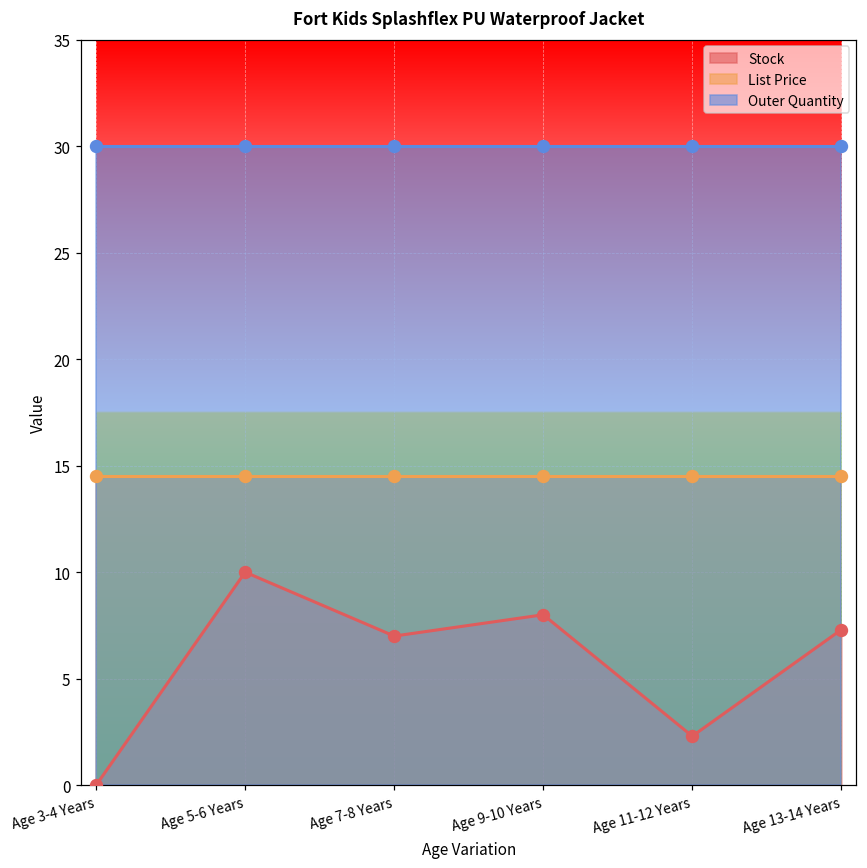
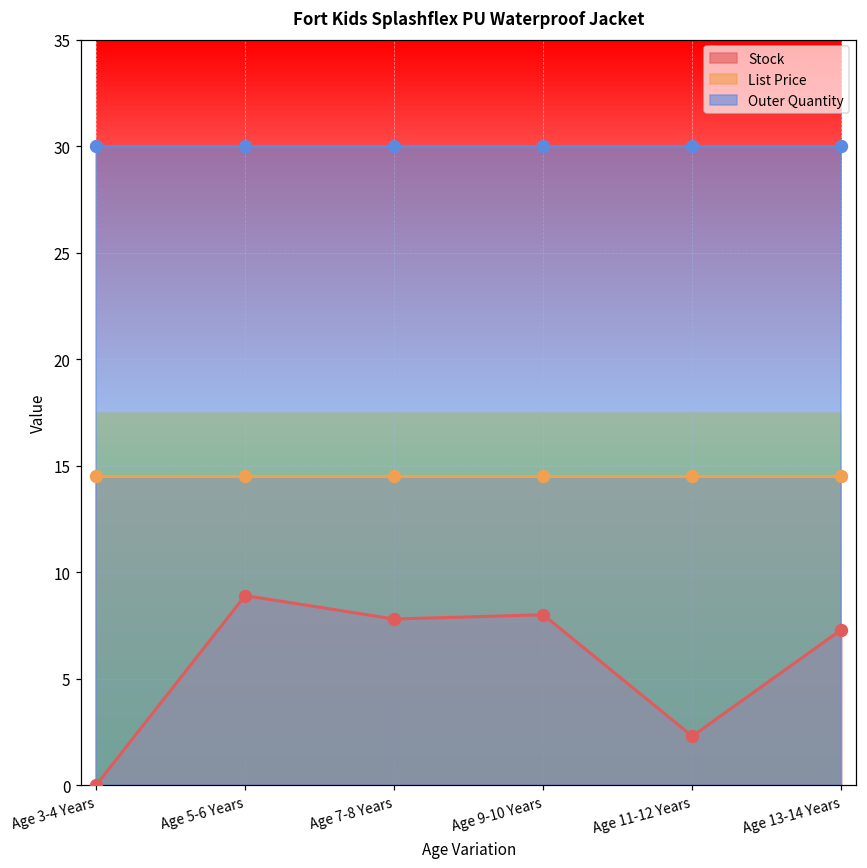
  {
    "Stock": {
      "Age 3-4 Years": 0.0,
-     "Age 5-6 Years": 10.0,
-     "Age 7-8 Years": 7.0,
+     "Age 5-6 Years": 8.9,
+     "Age 7-8 Years": 7.8,
      "Age 9-10 Years": 8.0,
      "Age 11-12 Years": 2.3,
      "Age 13-14 Years": 7.3
    },
    "List Price": {
      "Age 3-4 Years": 14.5,
      "Age 5-6 Years": 14.5,
      "Age 7-8 Years": 14.5,
      "Age 9-10 Years": 14.5,
      "Age 11-12 Years": 14.5,
      "Age 13-14 Years": 14.5
    },
    "Outer Quantity": {
      "Age 3-4 Years": 30.0,
      "Age 5-6 Years": 30.0,
      "Age 7-8 Years": 30.0,
      "Age 9-10 Years": 30.0,
      "Age 11-12 Years": 30.0,
      "Age 13-14 Years": 30.0
    }
  }
